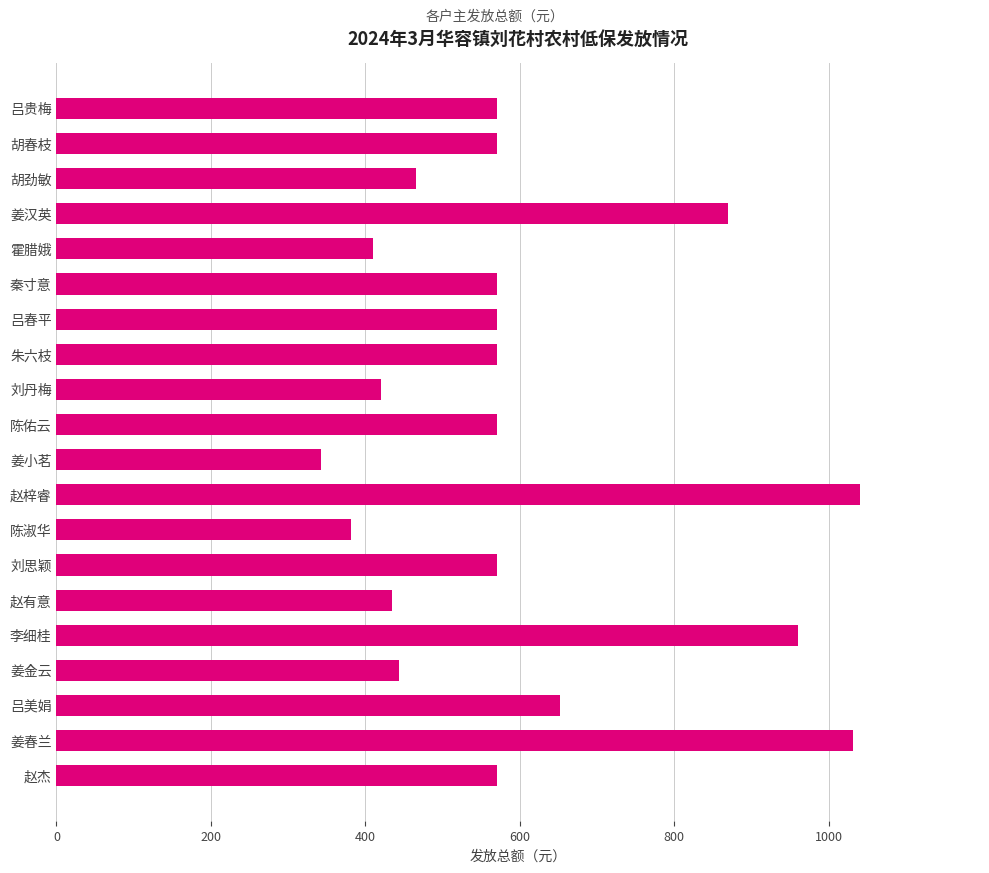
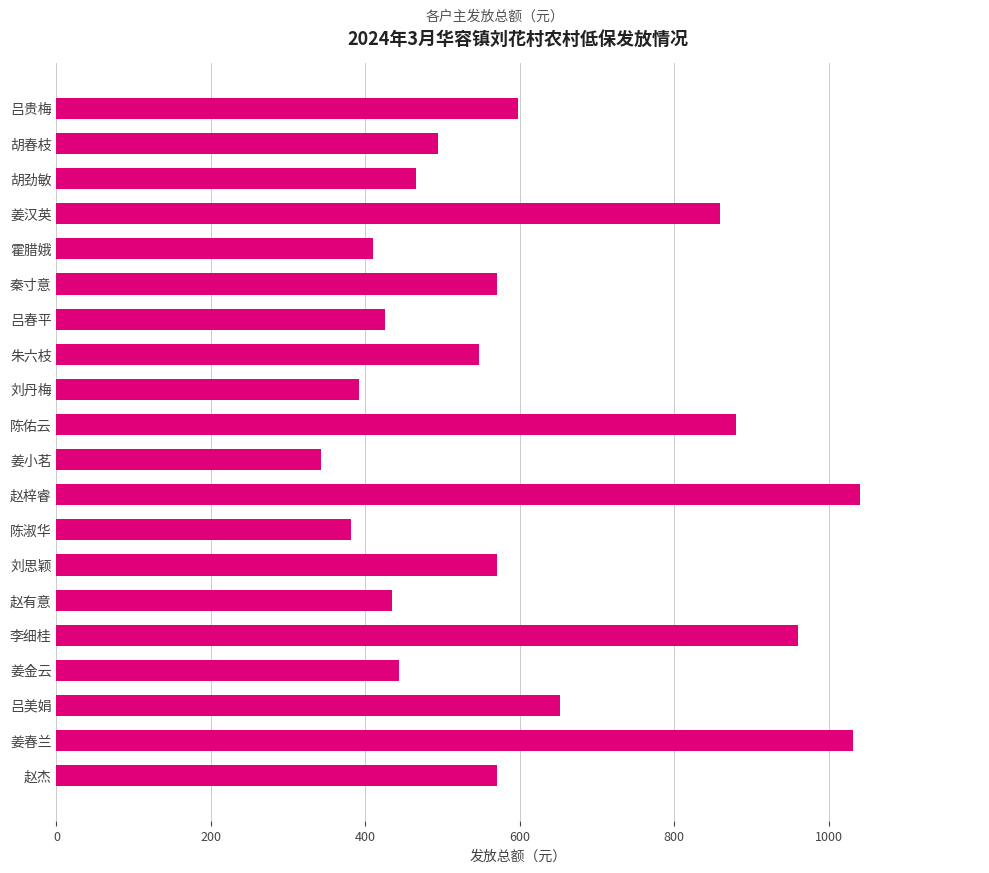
  {
-   "吕贵梅": 570,
-   "胡春枝": 570,
+   "吕贵梅": 600,
+   "胡春枝": 490,
    "胡劲敏": 470,
-   "姜汉英": 870,
+   "姜汉英": 860,
    "霍腊娥": 410,
    "秦寸意": 570,
-   "吕春平": 570,
-   "朱六枝": 570,
-   "刘丹梅": 420,
-   "陈佑云": 570,
+   "吕春平": 430,
+   "朱六枝": 550,
+   "刘丹梅": 390,
+   "陈佑云": 880,
    "姜小茗": 340,
    "赵梓睿": 1040,
    "陈淑华": 380,
    "刘思颖": 570,
    "赵有意": 440,
    "李细桂": 960,
    "姜金云": 440,
    "吕美娟": 650,
    "姜春兰": 1030,
    "赵杰": 570
  }
